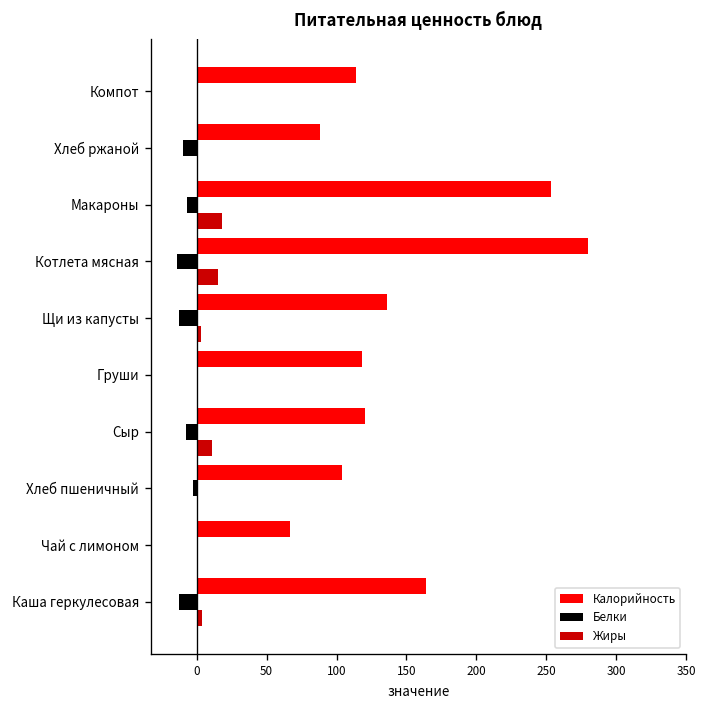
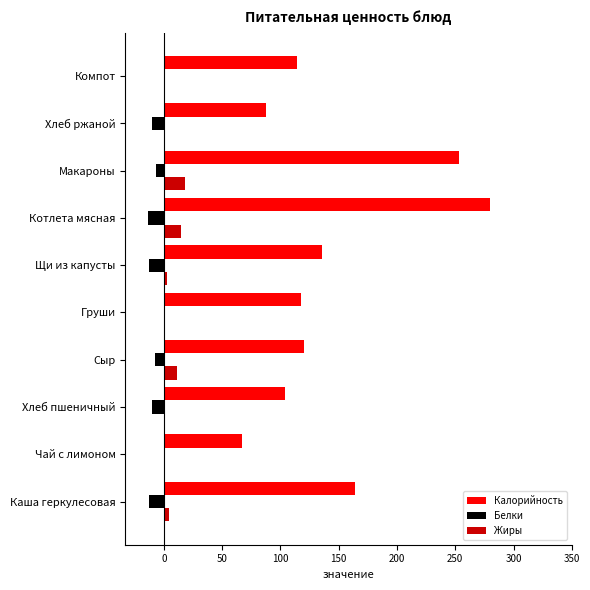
  {
    "Белки": {
      "Компот": 0,
      "Хлеб ржаной": -10,
      "Макароны": -7,
      "Котлета мясная": -14,
      "Щи из капусты": -13,
      "Груши": 0,
      "Сыр": -8,
-     "Хлеб пшеничный": -3,
+     "Хлеб пшеничный": -10,
      "Чай с лимоном": 0,
      "Каша геркулесовая": -13
    }
  }
